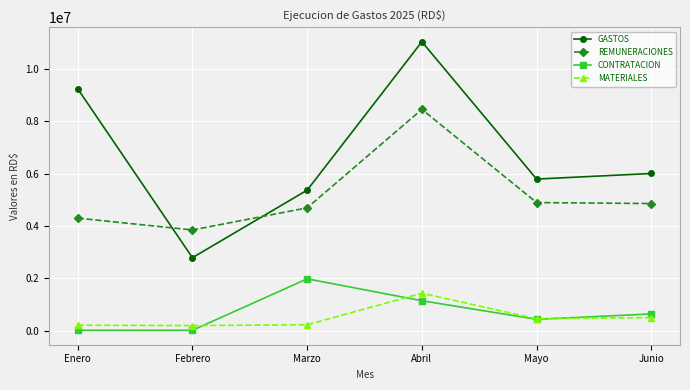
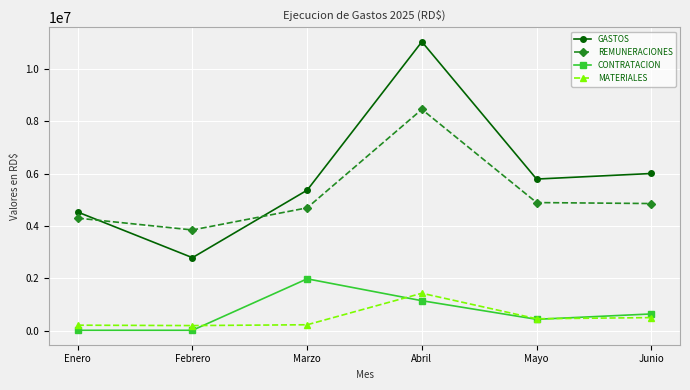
  {
    "GASTOS": {
-     "Enero": 9200000,
+     "Enero": 4500000,
      "Febrero": 2800000,
      "Marzo": 5400000,
      "Abril": 11000000,
      "Mayo": 5800000,
      "Junio": 6000000
    },
    "REMUNERACIONES": {
      "Enero": 4300000,
      "Febrero": 3800000,
      "Marzo": 4700000,
      "Abril": 8400000,
      "Mayo": 4900000,
      "Junio": 4900000
    },
    "CONTRATACION": {
      "Enero": 0,
      "Febrero": 0,
      "Marzo": 2000000,
      "Abril": 1100000,
      "Junio": 600000
    },
    "MATERIALES": {
      "Enero": 200000,
      "Febrero": 200000,
      "Marzo": 200000,
      "Abril": 1400000,
      "Junio": 500000
    }
  }
